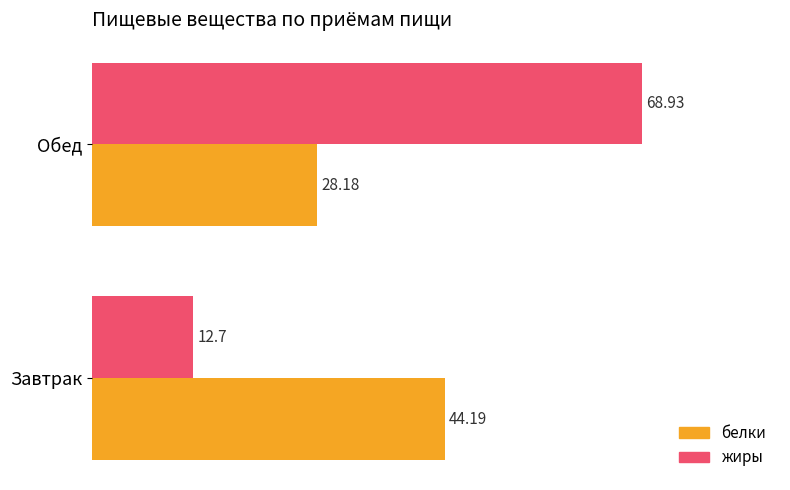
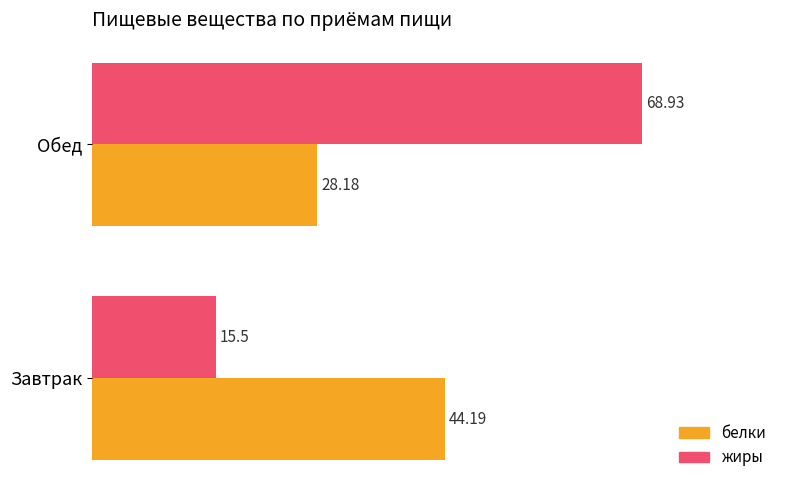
  {
    "белки": {
      "Обед": 28.18,
      "Завтрак": 44.19
    },
    "жиры": {
      "Обед": 68.93,
-     "Завтрак": 12.7
+     "Завтрак": 15.5
    }
  }
